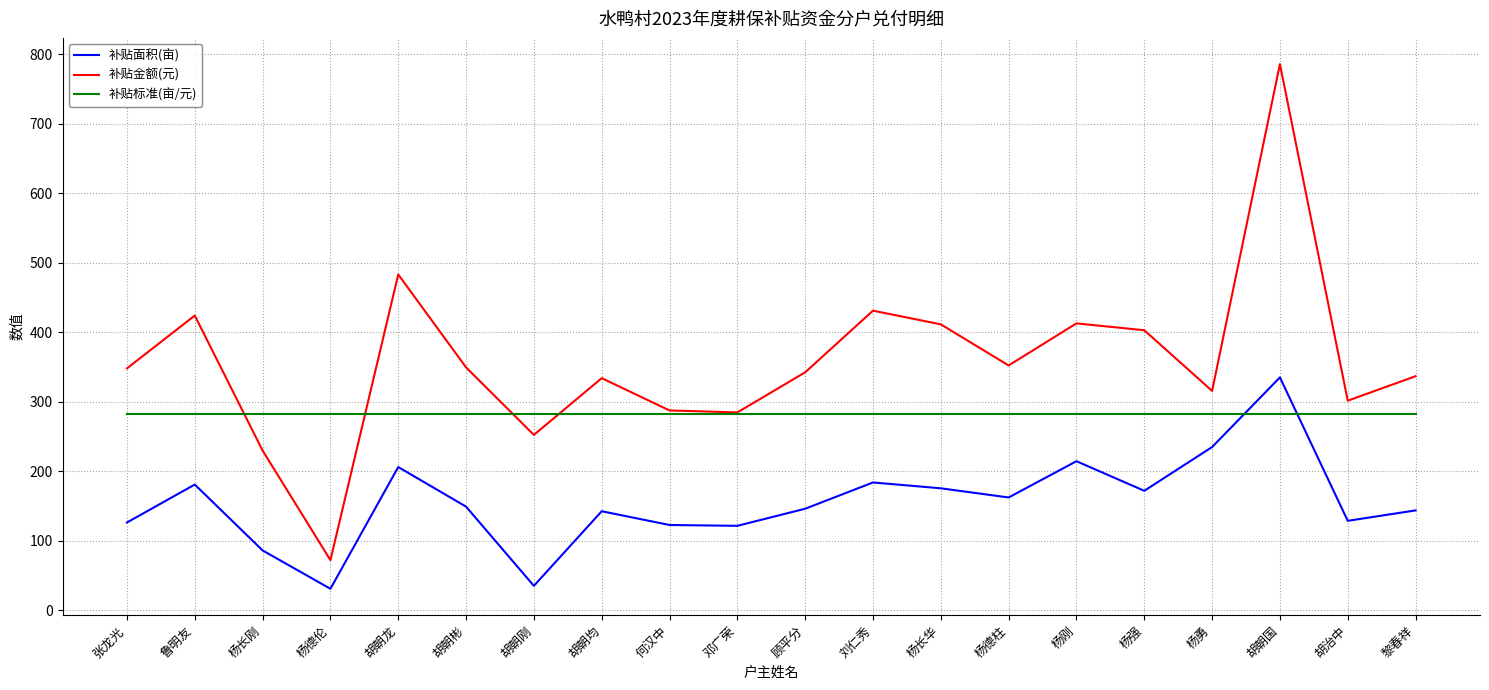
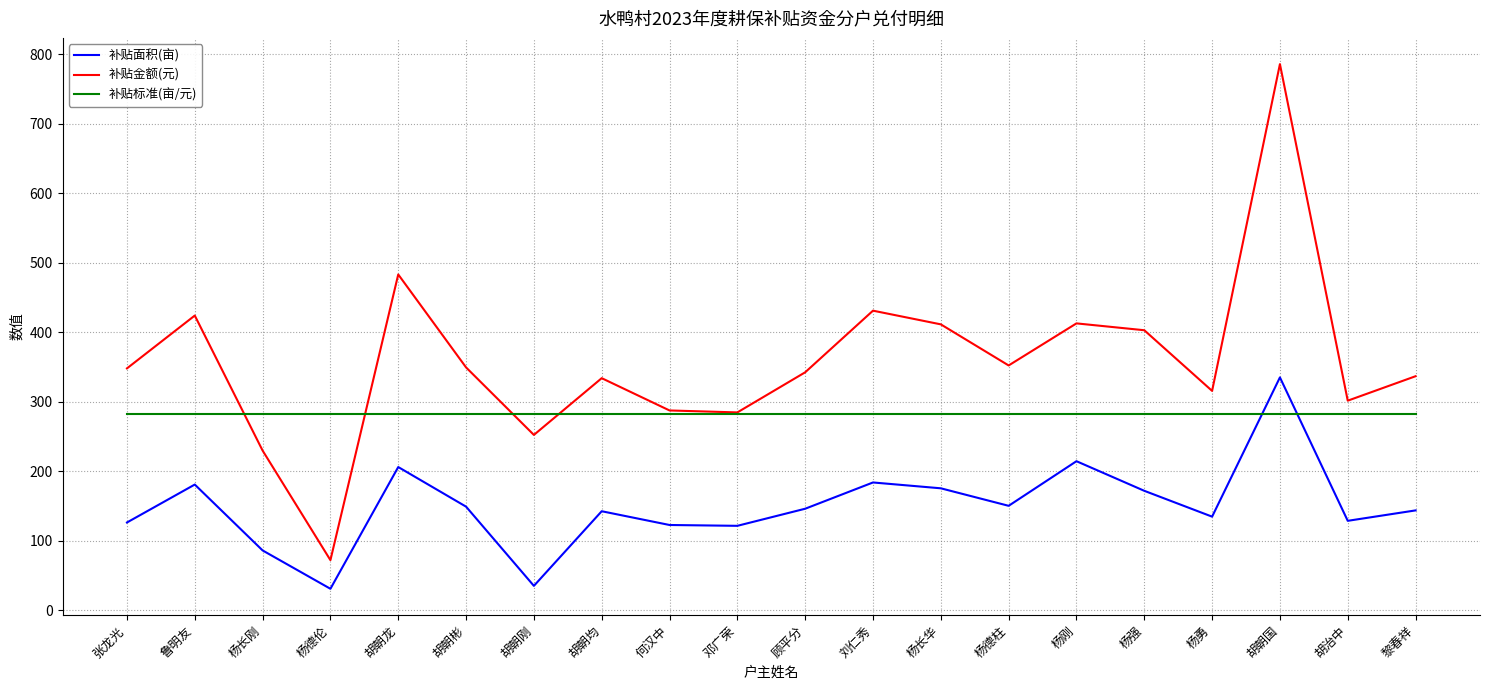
  {
    "补贴面积(亩)": {
      "张龙光": 130,
      "鲁明友": 180,
      "杨长刚": 90,
      "杨德伦": 30,
      "胡朝龙": 210,
      "胡朝彬": 150,
      "胡朝刚": 30,
      "胡朝均": 140,
      "何汉中": 120,
      "邓广荣": 120,
      "顾平分": 150,
      "刘仁秀": 180,
      "杨长华": 180,
-     "杨德柱": 160,
+     "杨德柱": 150,
      "杨刚": 210,
      "杨强": 170,
-     "杨勇": 230,
+     "杨勇": 130,
      "胡朝国": 330,
      "胡治中": 130,
      "黎春祥": 140
    },
    "补贴金额(元)": {
      "张龙光": 350,
      "鲁明友": 420,
      "杨长刚": 230,
      "杨德伦": 70,
      "胡朝龙": 480,
      "胡朝彬": 350,
      "胡朝刚": 250,
      "胡朝均": 330,
      "何汉中": 290,
      "顾平分": 340,
      "刘仁秀": 430,
      "杨长华": 410,
      "杨德柱": 350,
      "杨刚": 410,
      "杨强": 400,
      "杨勇": 320,
      "胡朝国": 790,
      "胡治中": 300,
      "黎春祥": 340
    },
    "补贴标准(亩/元)": {
      "张龙光": 280,
      "鲁明友": 280,
      "杨长刚": 280,
      "杨德伦": 280,
      "胡朝龙": 280,
      "胡朝彬": 280,
      "胡朝刚": 280,
      "胡朝均": 280,
      "何汉中": 280,
      "顾平分": 280,
      "刘仁秀": 280,
      "杨长华": 280,
      "杨德柱": 280,
      "杨刚": 280,
      "杨强": 280,
      "杨勇": 280,
      "胡朝国": 280,
      "胡治中": 280,
      "黎春祥": 280
    }
  }
